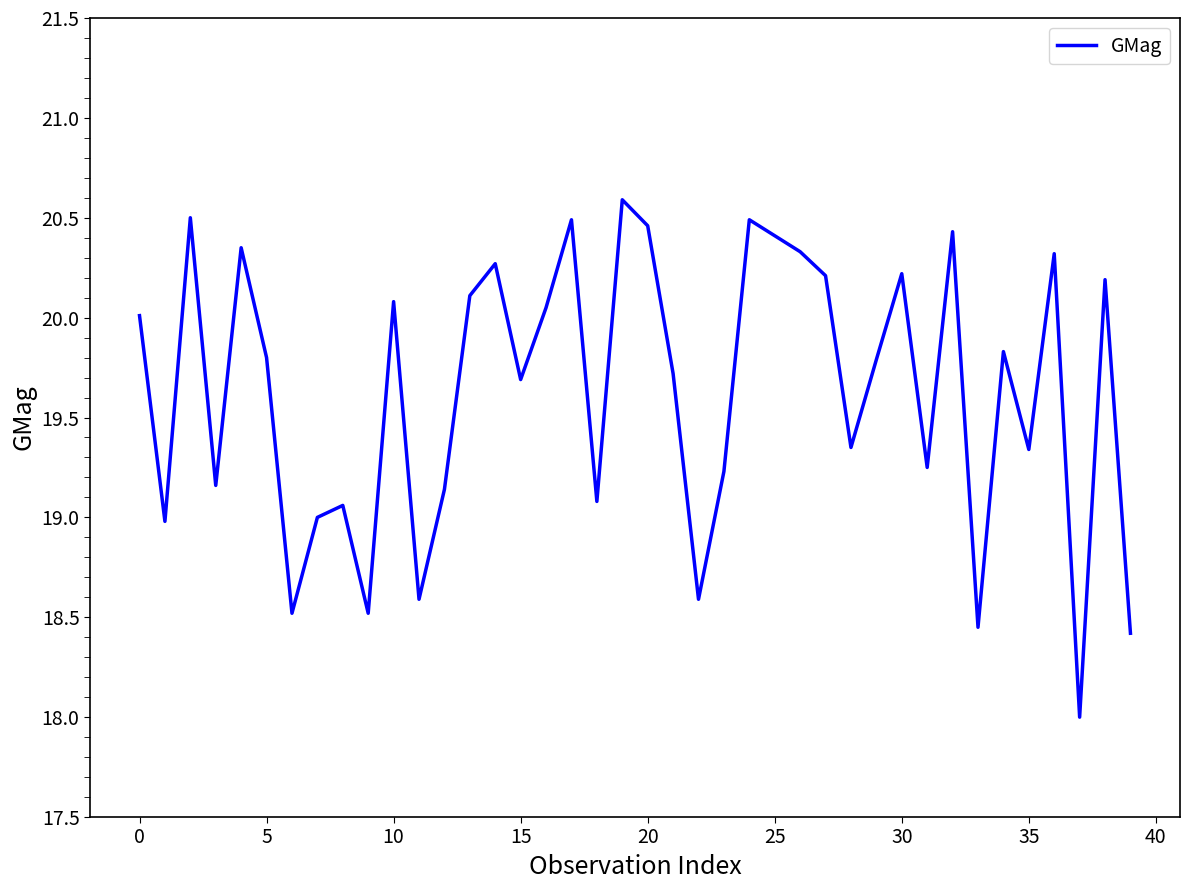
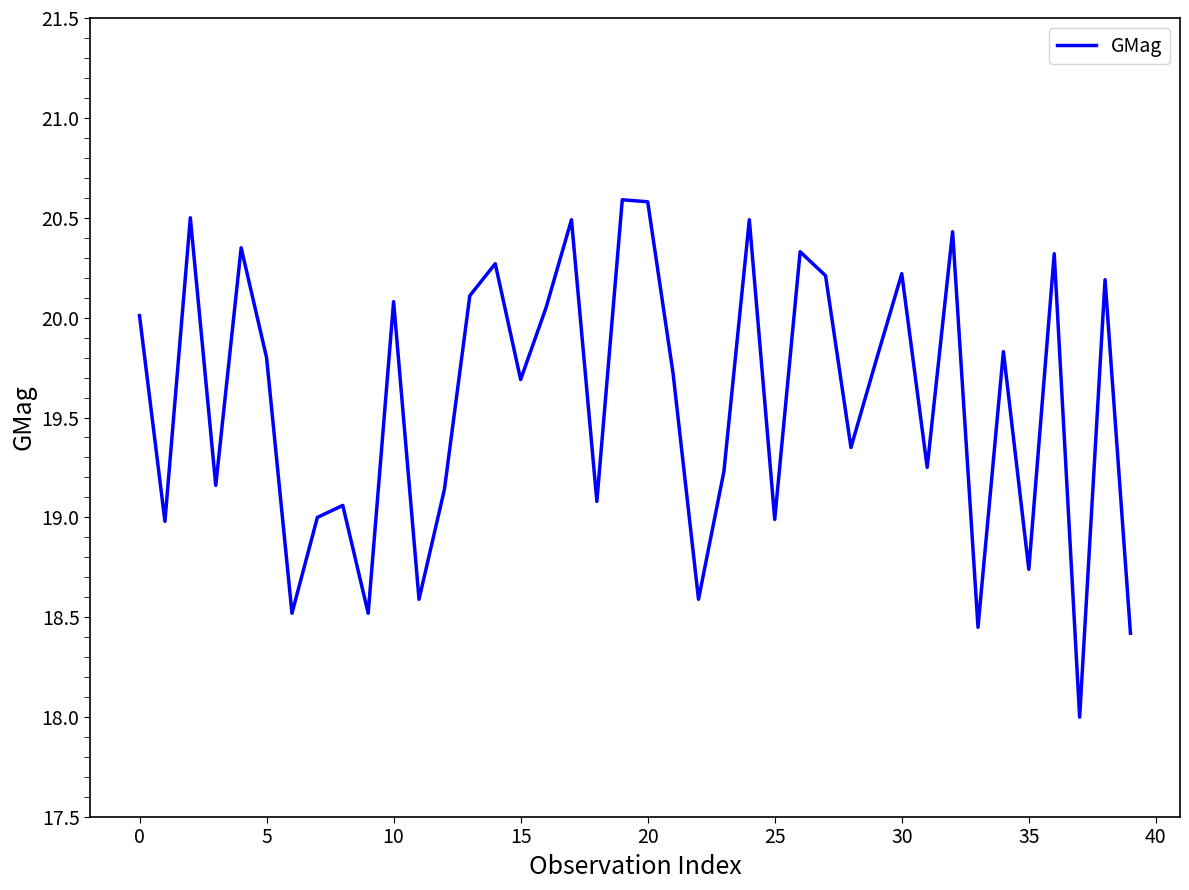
  {
    "0": 20.01,
    "5": 19.80,
    "10": 20.08,
    "15": 19.69,
-   "20": 20.46,
-   "25": 20.41,
+   "20": 20.58,
+   "25": 18.99,
    "30": 20.22,
-   "35": 19.34
+   "35": 18.74
  }
